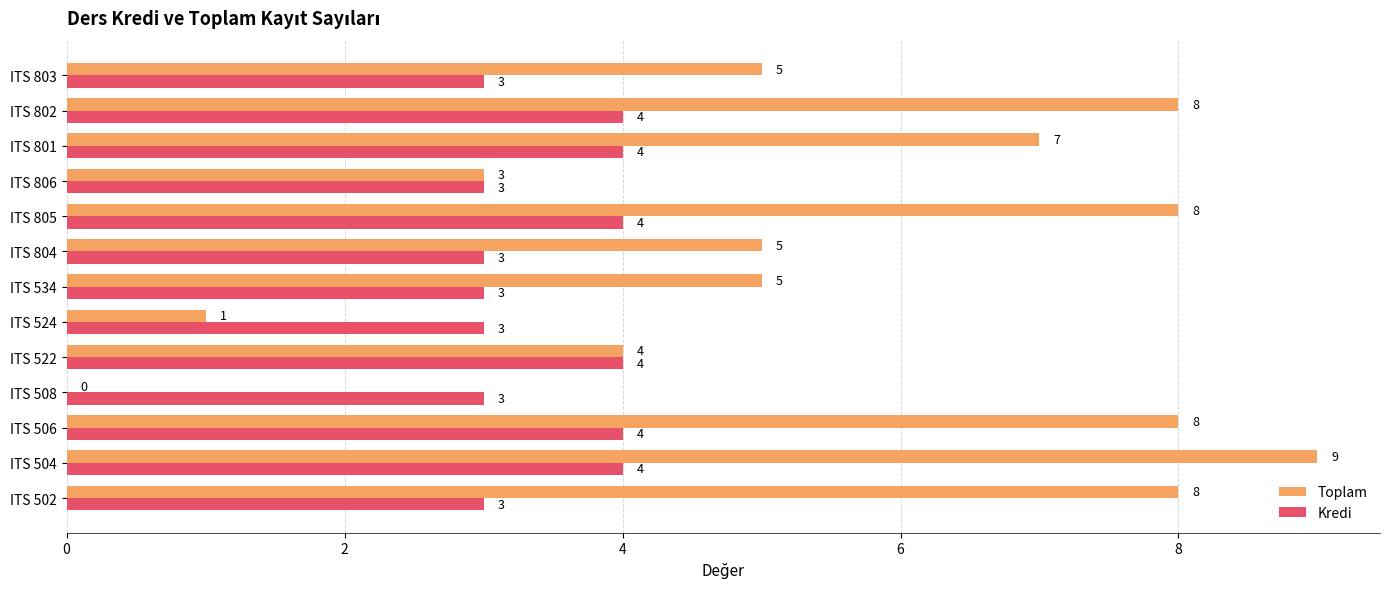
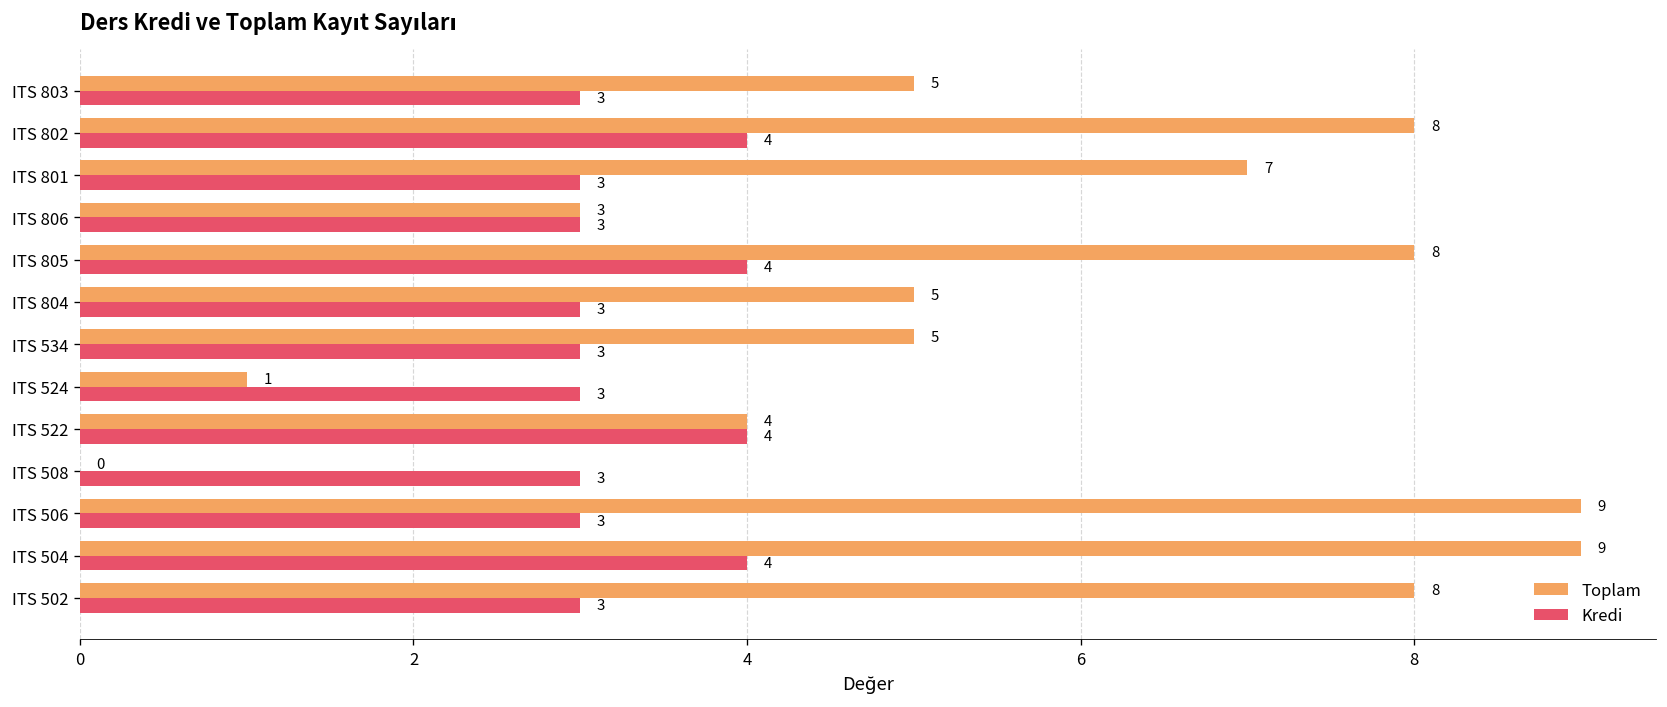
  {
    "Toplam": {
      "ITS 803": 5,
      "ITS 802": 8,
      "ITS 801": 7,
      "ITS 806": 3,
      "ITS 805": 8,
      "ITS 804": 5,
      "ITS 534": 5,
      "ITS 524": 1,
      "ITS 522": 4,
      "ITS 508": 0,
-     "ITS 506": 8,
+     "ITS 506": 9,
      "ITS 504": 9,
      "ITS 502": 8
    },
    "Kredi": {
      "ITS 803": 3,
      "ITS 802": 4,
-     "ITS 801": 4,
+     "ITS 801": 3,
      "ITS 806": 3,
      "ITS 805": 4,
      "ITS 804": 3,
      "ITS 534": 3,
      "ITS 524": 3,
      "ITS 522": 4,
      "ITS 508": 3,
-     "ITS 506": 4,
+     "ITS 506": 3,
      "ITS 504": 4,
      "ITS 502": 3
    }
  }
